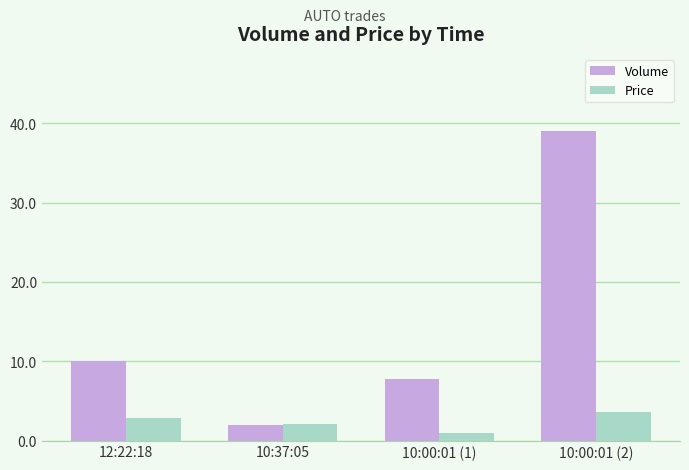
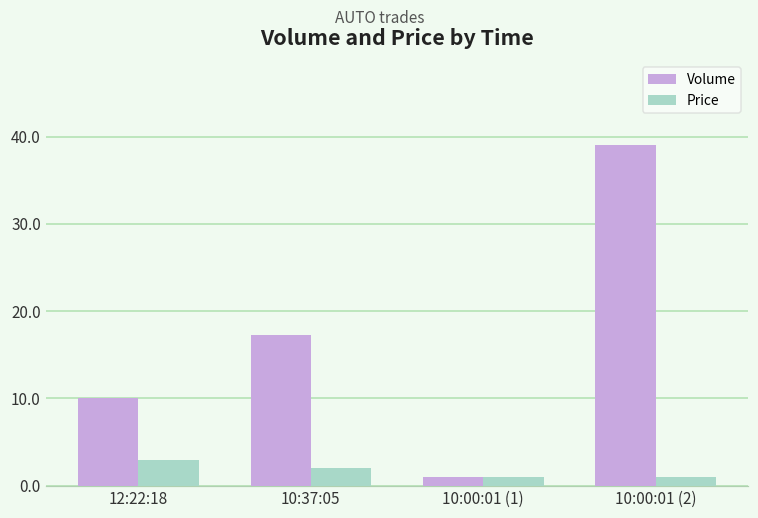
  {
    "Volume": {
      "12:22:18": 10,
-     "10:37:05": 2,
-     "10:00:01 (1)": 8,
+     "10:37:05": 17,
+     "10:00:01 (1)": 1,
      "10:00:01 (2)": 39
    },
    "Price": {
      "12:22:18": 3,
      "10:37:05": 2,
      "10:00:01 (1)": 1,
-     "10:00:01 (2)": 4
+     "10:00:01 (2)": 1
    }
  }
